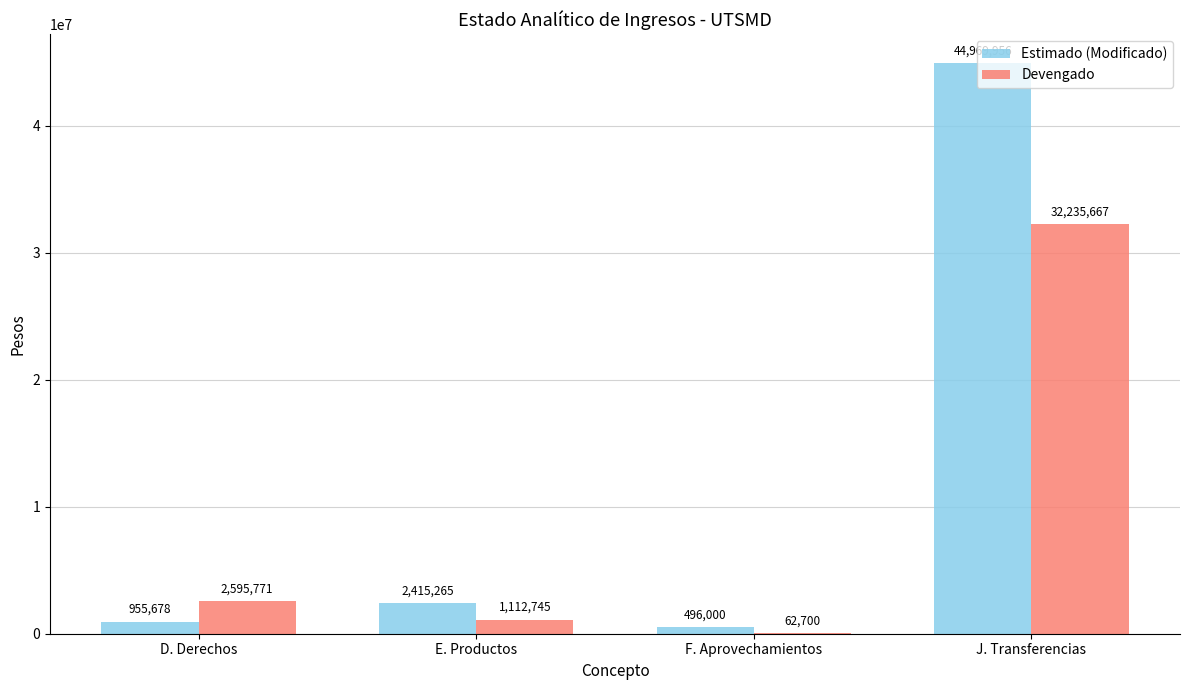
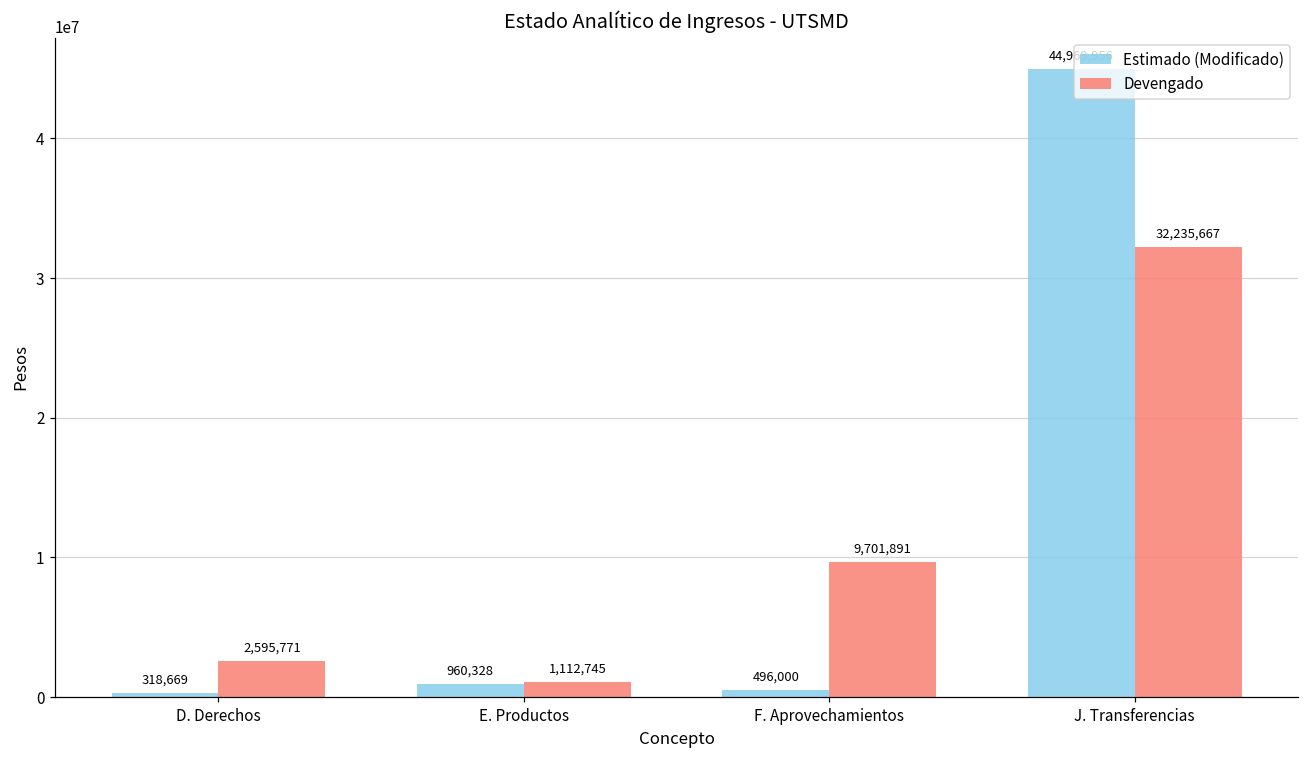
  {
    "Estimado (Modificado)": {
-     "D. Derechos": "955,678",
-     "E. Productos": "2,415,265",
+     "D. Derechos": "318,669",
+     "E. Productos": "960,328",
      "F. Aprovechamientos": "496,000"
    },
    "Devengado": {
      "D. Derechos": "2,595,771",
      "E. Productos": "1,112,745",
-     "F. Aprovechamientos": "62,700",
+     "F. Aprovechamientos": "9,701,891",
      "J. Transferencias": "32,235,667"
    }
  }
